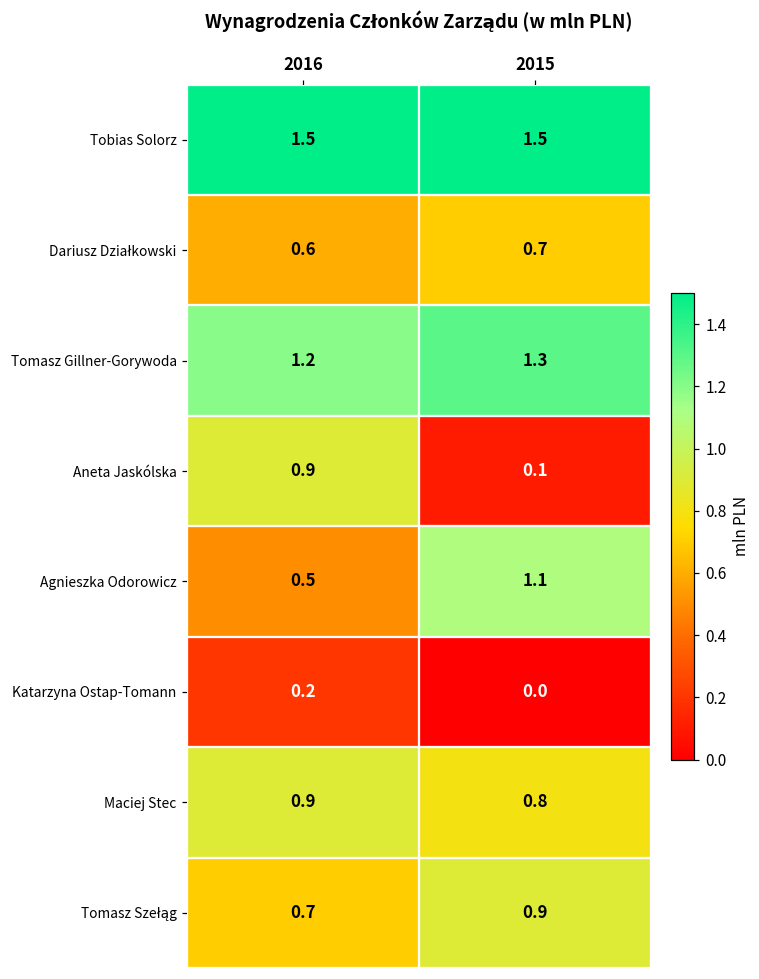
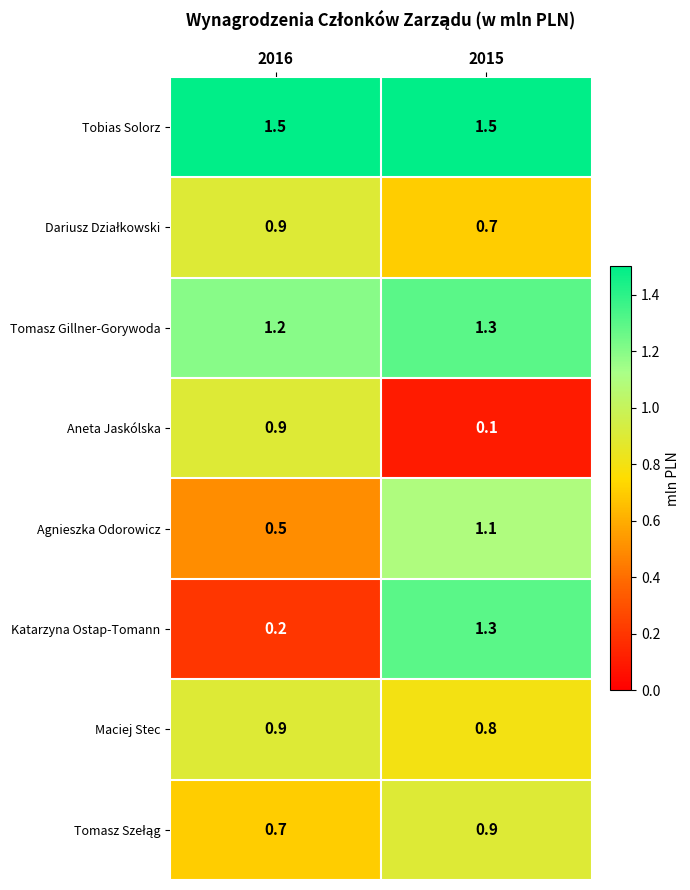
  {
    "Tobias Solorz": {
      "2016": 1.5,
      "2015": 1.5
    },
    "Dariusz Działkowski": {
-     "2016": 0.6,
+     "2016": 0.9,
      "2015": 0.7
    },
    "Tomasz Gillner-Gorywoda": {
      "2016": 1.2,
      "2015": 1.3
    },
    "Aneta Jaskólska": {
      "2016": 0.9,
      "2015": 0.1
    },
    "Agnieszka Odorowicz": {
      "2016": 0.5,
      "2015": 1.1
    },
    "Katarzyna Ostap-Tomann": {
      "2016": 0.2,
-     "2015": 0.0
+     "2015": 1.3
    },
    "Maciej Stec": {
      "2016": 0.9,
      "2015": 0.8
    },
    "Tomasz Szełąg": {
      "2016": 0.7,
      "2015": 0.9
    }
  }
